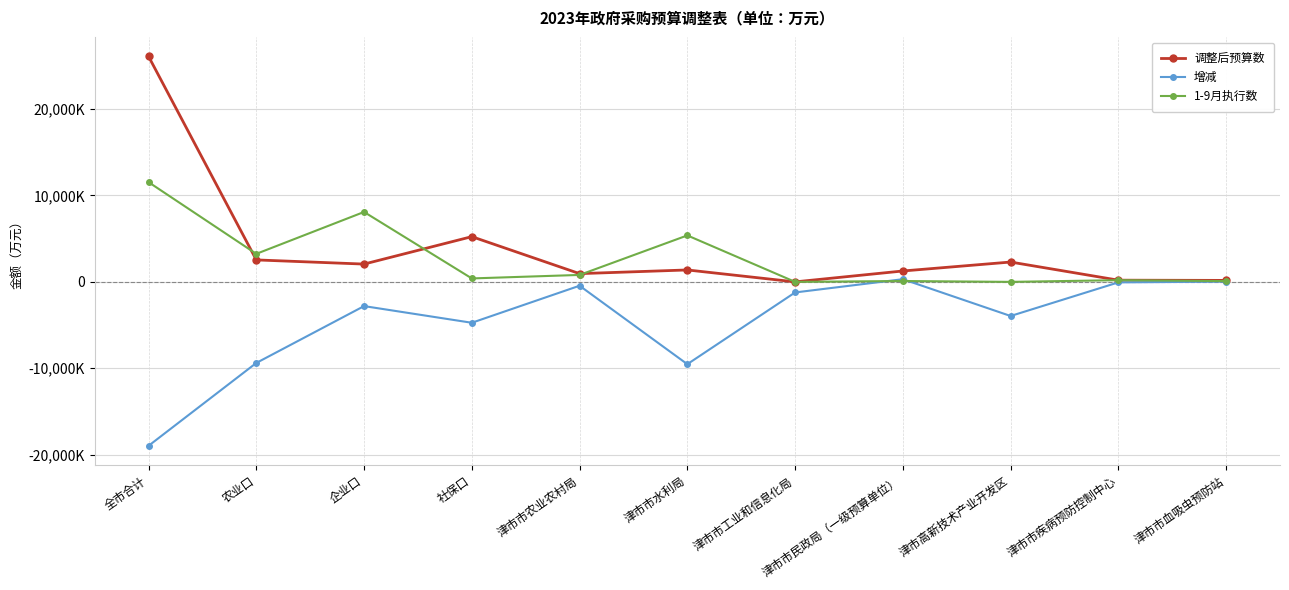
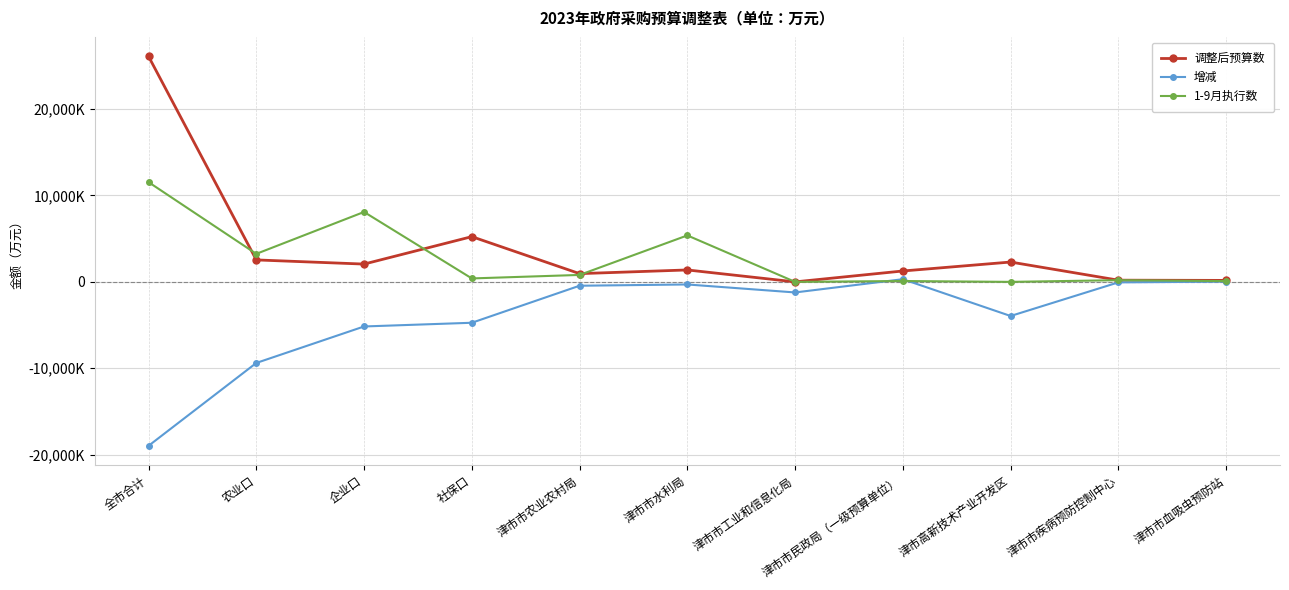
  {
    "调整后预算数": {
      "全市合计": "26,000,000",
      "农业口": "3,000,000",
      "企业口": "2,000,000",
      "社保口": "5,000,000",
      "津市市水利局": "1,000,000",
      "津市市民政局（一级预算单位）": "1,000,000",
      "津市高新技术产业开发区": "2,000,000"
    },
    "增减": {
      "全市合计": "-19,000,000",
      "农业口": "-9,000,000",
-     "企业口": "-3,000,000",
+     "企业口": "-5,000,000",
      "社保口": "-5,000,000",
      "津市市农业农村局": "0",
-     "津市市水利局": "-10,000,000",
+     "津市市水利局": "0",
      "津市市工业和信息化局": "-1,000,000",
      "津市高新技术产业开发区": "-4,000,000"
    },
    "1-9月执行数": {
      "全市合计": "12,000,000",
      "农业口": "3,000,000",
      "企业口": "8,000,000",
      "社保口": "0",
      "津市市水利局": "5,000,000",
      "津市高新技术产业开发区": "0"
    }
  }
